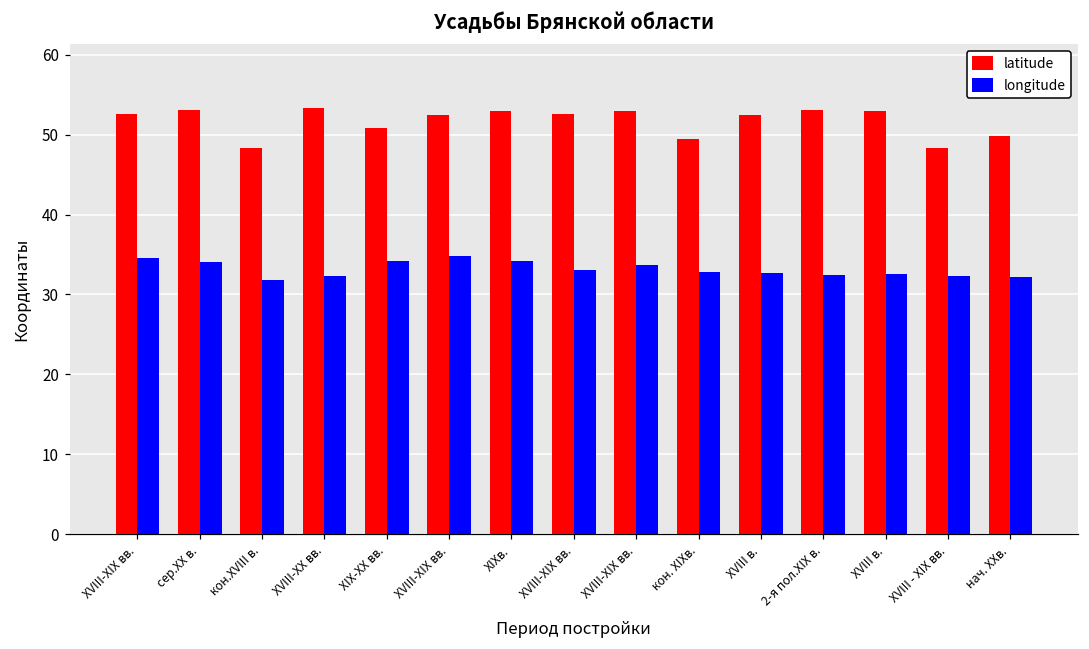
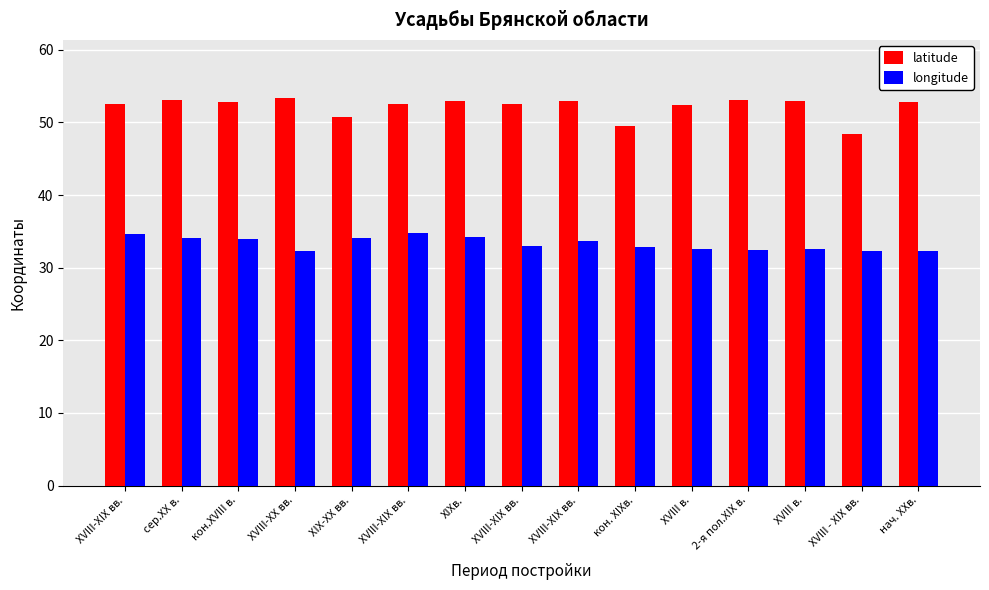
  {
    "latitude": {
      "сер.ХХ в.": 53,
-     "кон.ХVIII в.": 48,
+     "кон.ХVIII в.": 53,
      "ХVIII-ХХ вв.": 53,
      "ХIХ-ХХ вв.": 51,
      "ХIХв.": 53,
      "кон. ХIХв.": 49,
      "2-я пол.ХIХ в.": 53,
      "ХVIII - ХIХ вв.": 48,
-     "нач. ХХв.": 50
+     "нач. ХХв.": 53
    },
    "longitude": {
      "сер.ХХ в.": 34,
-     "кон.ХVIII в.": 32,
+     "кон.ХVIII в.": 34,
      "ХVIII-ХХ вв.": 32,
      "ХIХ-ХХ вв.": 34,
      "ХIХв.": 34,
      "кон. ХIХв.": 33,
      "2-я пол.ХIХ в.": 32,
      "ХVIII - ХIХ вв.": 32,
      "нач. ХХв.": 32
    }
  }
